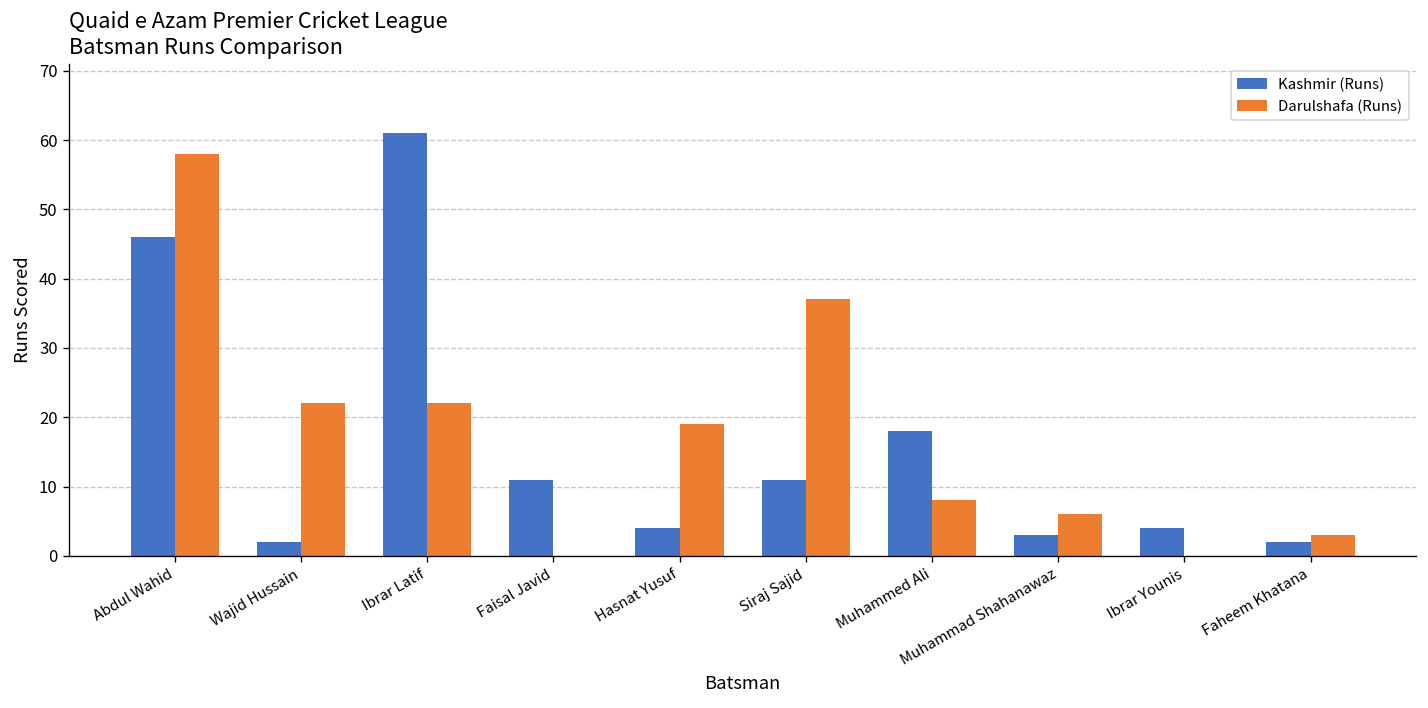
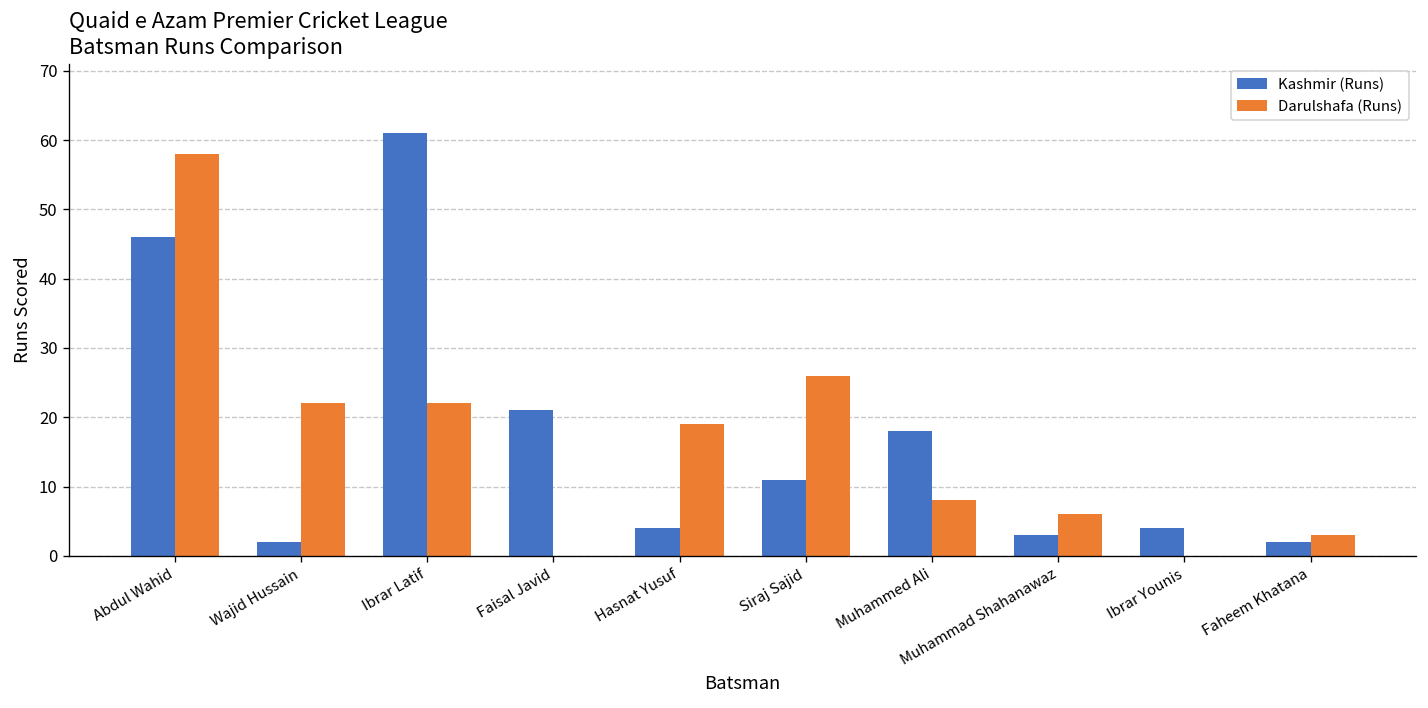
  {
    "Kashmir (Runs)": {
      "Abdul Wahid": 46,
      "Wajid Hussain": 2,
      "Ibrar Latif": 61,
-     "Faisal Javid": 11,
+     "Faisal Javid": 21,
      "Hasnat Yusuf": 4,
      "Siraj Sajid": 11,
      "Muhammed Ali": 18,
      "Muhammad Shahanawaz": 3,
      "Ibrar Younis": 4,
      "Faheem Khatana": 2
    },
    "Darulshafa (Runs)": {
      "Abdul Wahid": 58,
      "Wajid Hussain": 22,
      "Ibrar Latif": 22,
      "Faisal Javid": 0,
      "Hasnat Yusuf": 19,
-     "Siraj Sajid": 37,
+     "Siraj Sajid": 26,
      "Muhammed Ali": 8,
      "Muhammad Shahanawaz": 6,
      "Ibrar Younis": 0,
      "Faheem Khatana": 3
    }
  }
